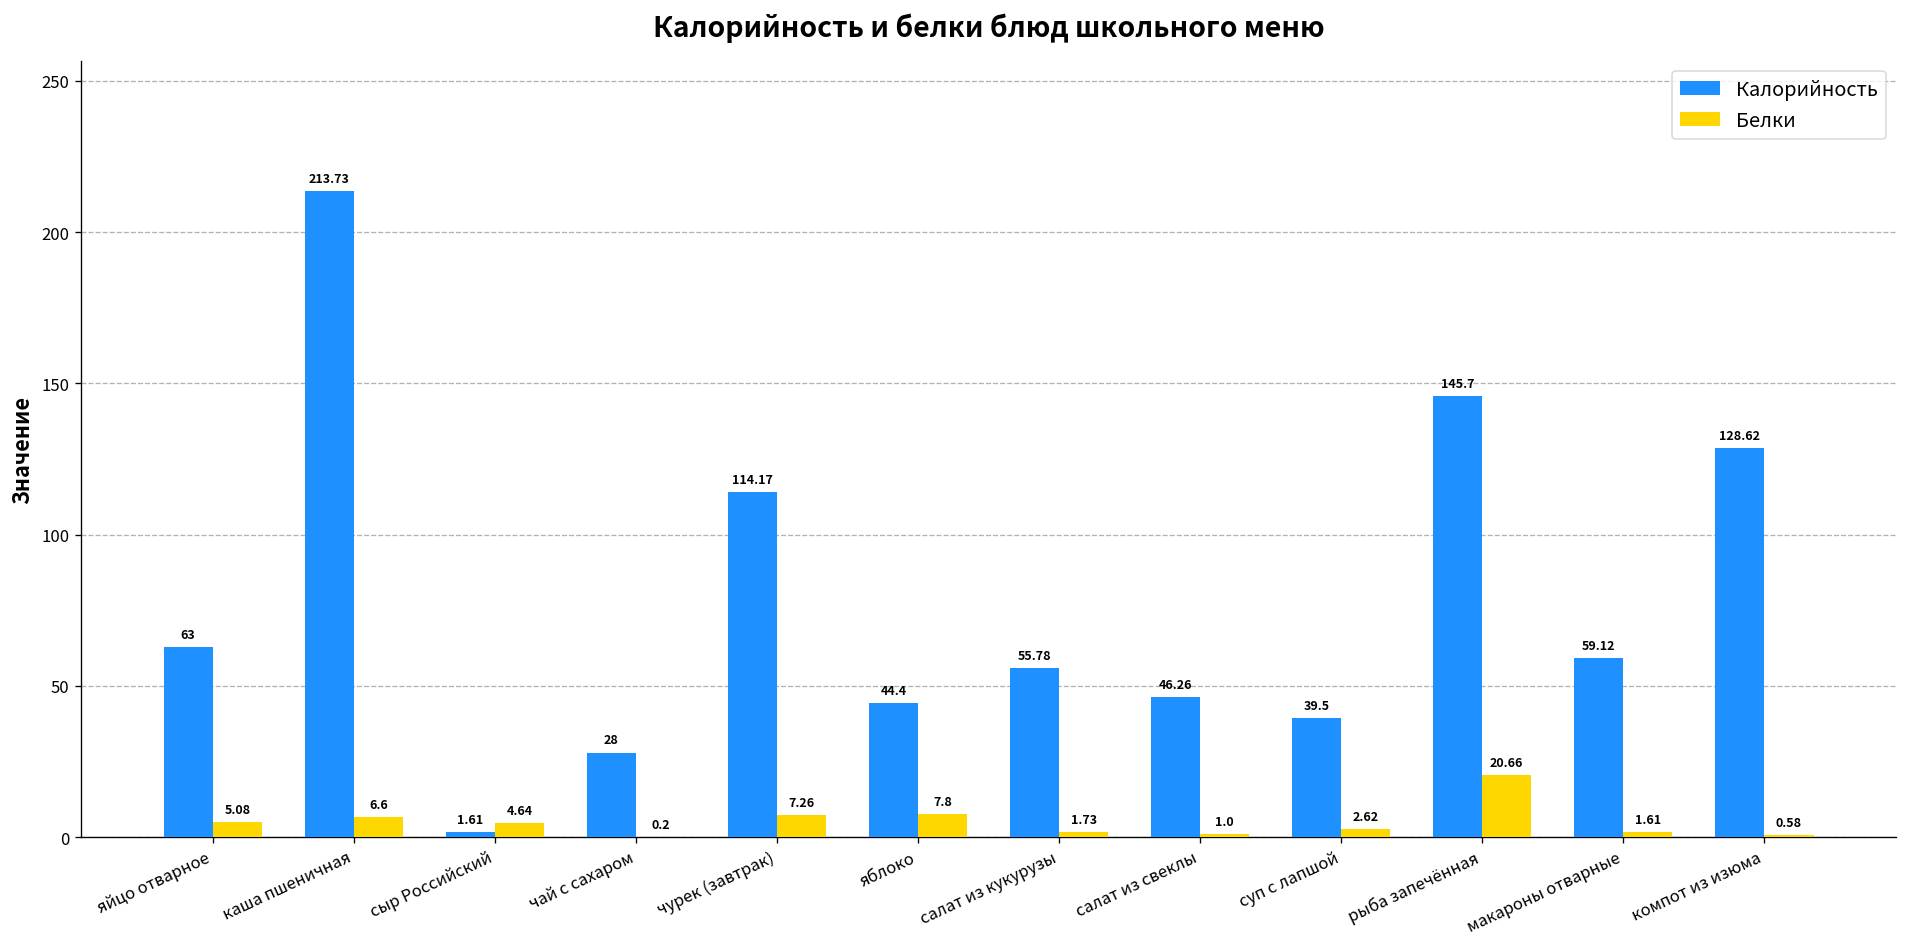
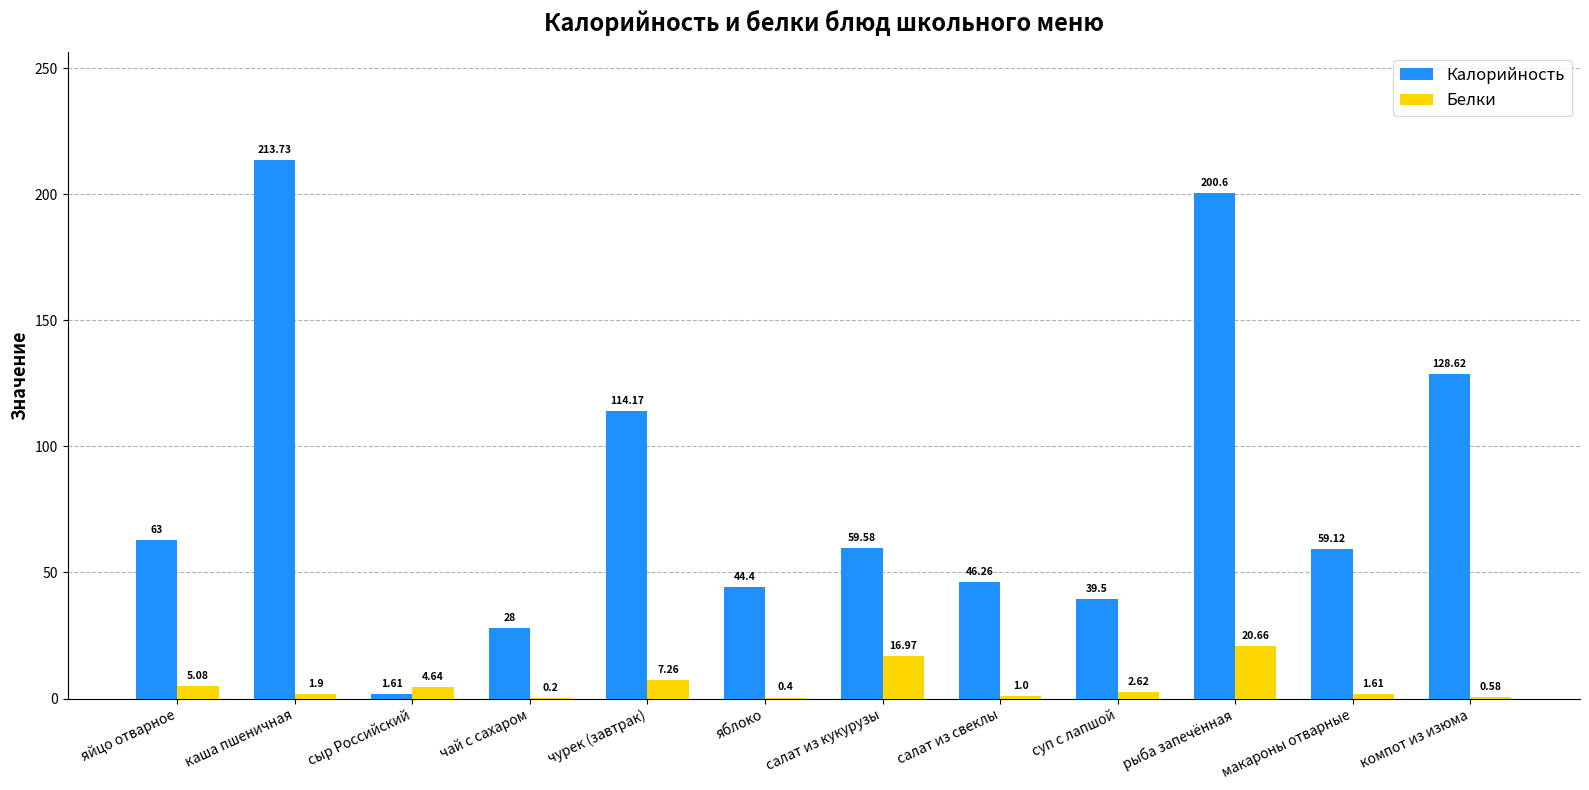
  {
    "Калорийность": {
      "яйцо отварное": 63,
      "каша пшеничная": 213.73,
      "сыр Российский": 1.61,
      "чай с сахаром": 28,
      "чурек (завтрак)": 114.17,
      "яблоко": 44.4,
-     "салат из кукурузы": 55.78,
+     "салат из кукурузы": 59.58,
      "салат из свеклы": 46.26,
      "суп с лапшой": 39.5,
-     "рыба запечённая": 145.7,
+     "рыба запечённая": 200.6,
      "макароны отварные": 59.12,
      "компот из изюма": 128.62
    },
    "Белки": {
      "яйцо отварное": 5.08,
-     "каша пшеничная": 6.6,
+     "каша пшеничная": 1.9,
      "сыр Российский": 4.64,
      "чай с сахаром": 0.2,
      "чурек (завтрак)": 7.26,
-     "яблоко": 7.8,
-     "салат из кукурузы": 1.73,
+     "яблоко": 0.4,
+     "салат из кукурузы": 16.97,
      "салат из свеклы": 1.0,
      "суп с лапшой": 2.62,
      "рыба запечённая": 20.66,
      "макароны отварные": 1.61,
      "компот из изюма": 0.58
    }
  }
